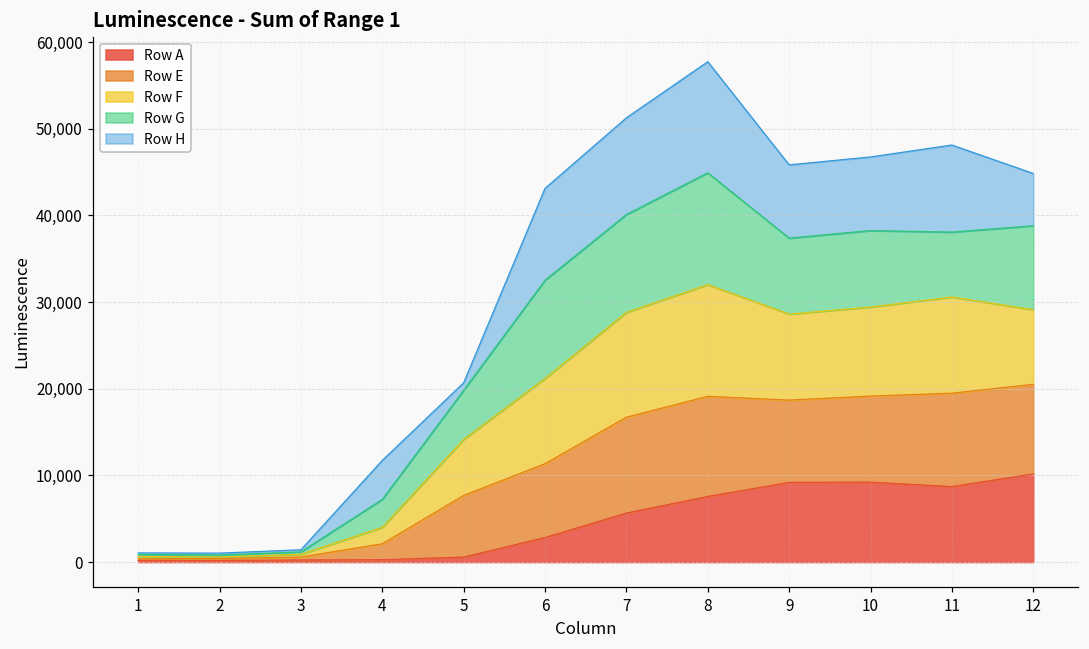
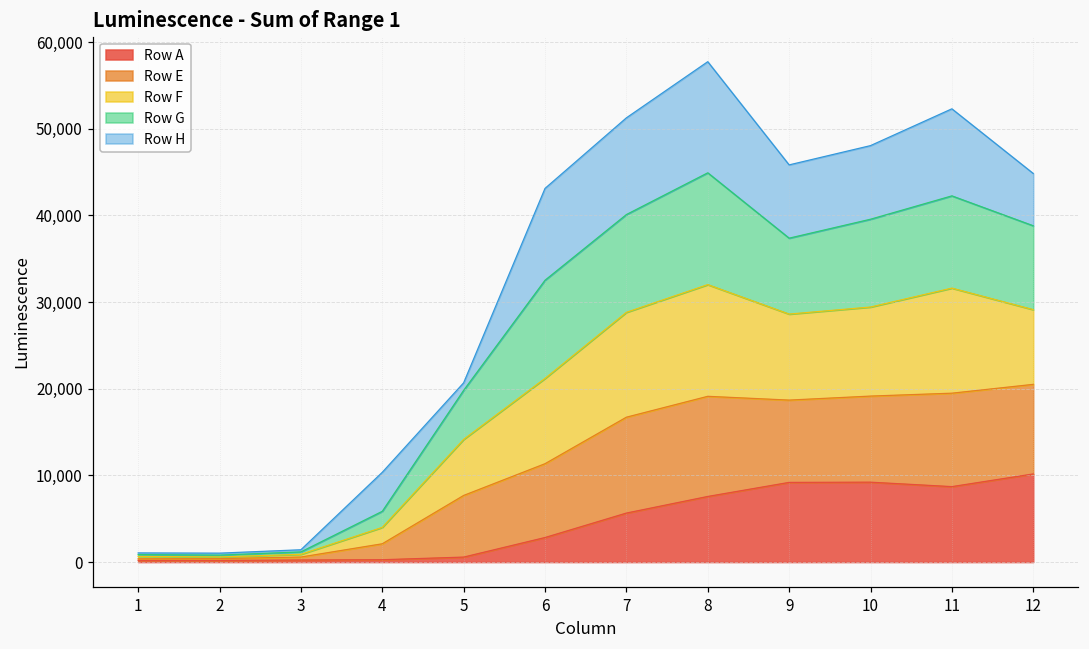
  {
    "Row F": {
      "4": "2,000",
      "5": "6,000",
      "6": "10,000",
      "7": "12,000",
      "8": "13,000",
      "9": "10,000",
      "10": "10,000",
-     "11": "11,000",
+     "11": "12,000",
      "12": "9,000"
    },
    "Row G": {
-     "4": "3,000",
+     "4": "2,000",
      "5": "6,000",
      "6": "11,000",
      "7": "11,000",
      "8": "13,000",
      "9": "9,000",
-     "10": "9,000",
-     "11": "7,000",
+     "10": "10,000",
+     "11": "11,000",
      "12": "10,000"
    },
    "Row H": {
      "4": "4,000",
      "5": "1,000",
      "6": "11,000",
      "7": "11,000",
      "8": "13,000",
      "9": "8,000",
      "10": "8,000",
      "11": "10,000",
      "12": "6,000"
    }
  }
